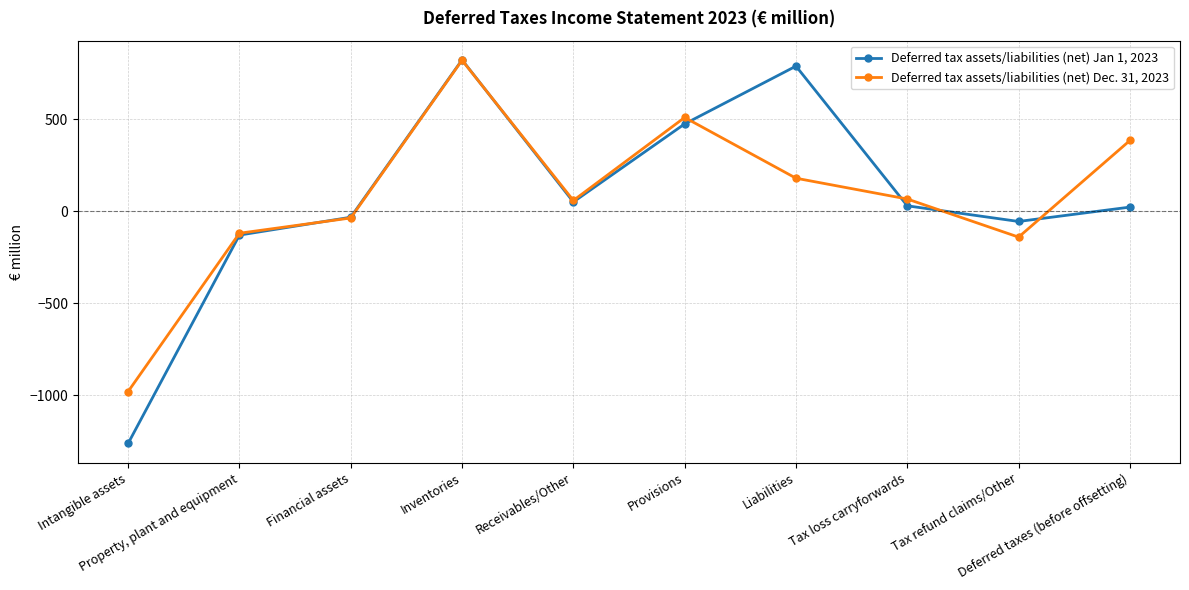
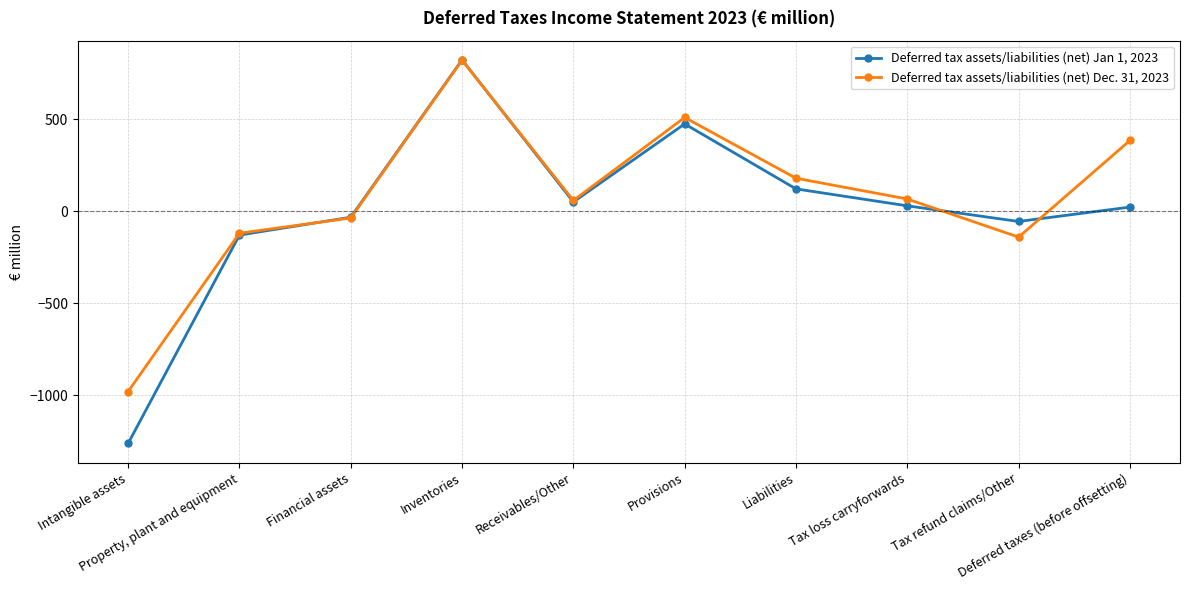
  {
    "Deferred tax assets/liabilities (net) Jan 1, 2023": {
      "Intangible assets": -1260,
      "Provisions": 480,
-     "Liabilities": 790,
+     "Liabilities": 120,
      "Tax loss carryforwards": 30,
      "Tax refund claims/Other": -60,
      "Deferred taxes (before offsetting)": 20
    },
    "Deferred tax assets/liabilities (net) Dec. 31, 2023": {
      "Intangible assets": -980,
      "Provisions": 510,
      "Liabilities": 180,
      "Tax loss carryforwards": 70,
      "Tax refund claims/Other": -140,
      "Deferred taxes (before offsetting)": 390
    }
  }
